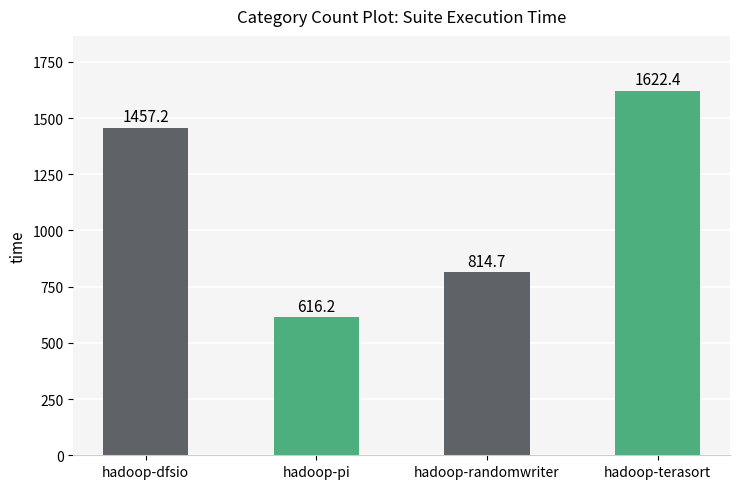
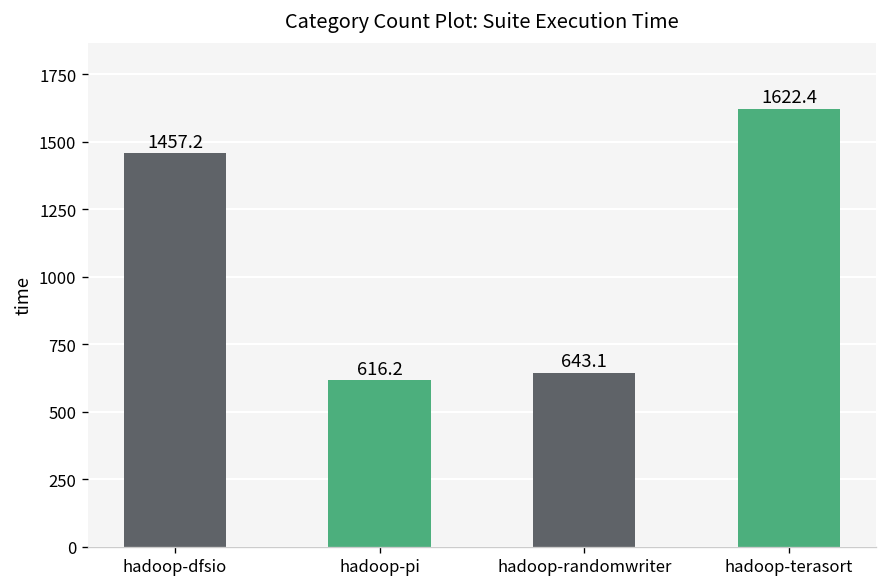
  {
    "hadoop-dfsio": 1457.2,
    "hadoop-pi": 616.2,
-   "hadoop-randomwriter": 814.7,
+   "hadoop-randomwriter": 643.1,
    "hadoop-terasort": 1622.4
  }
